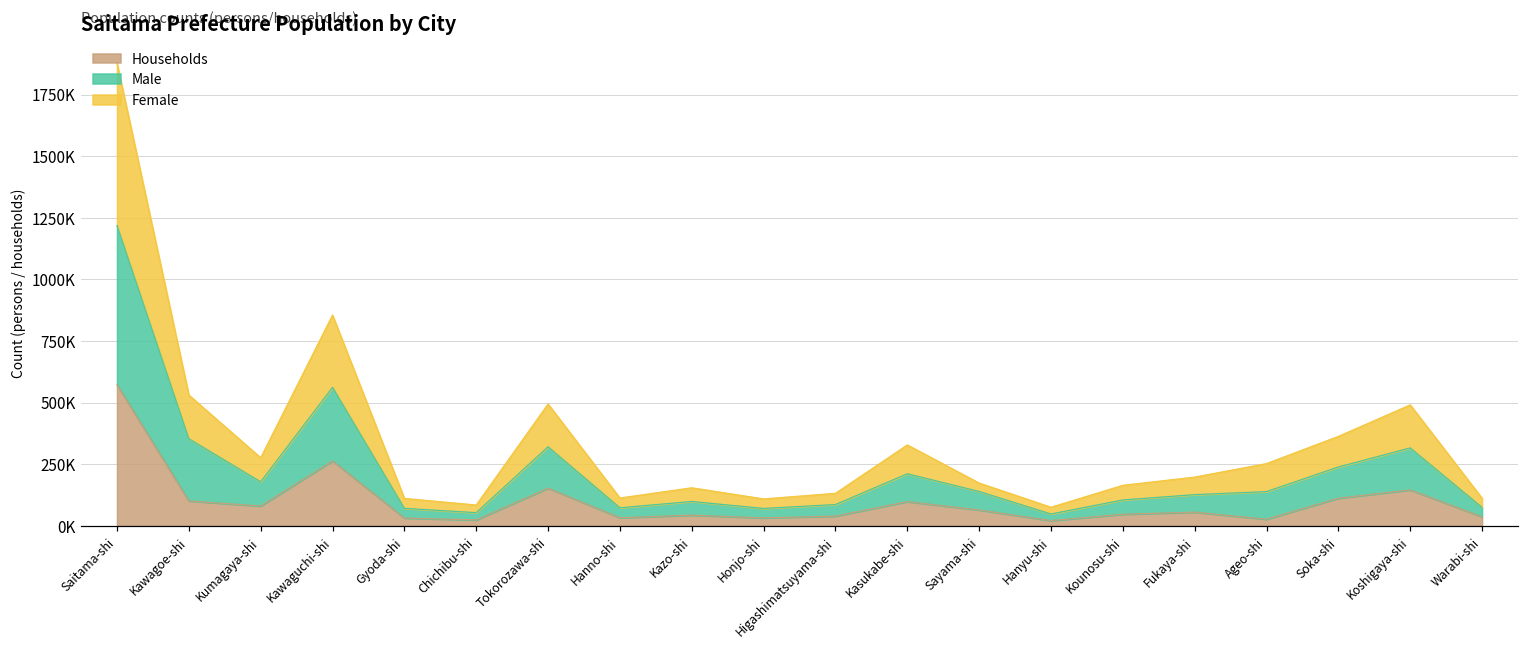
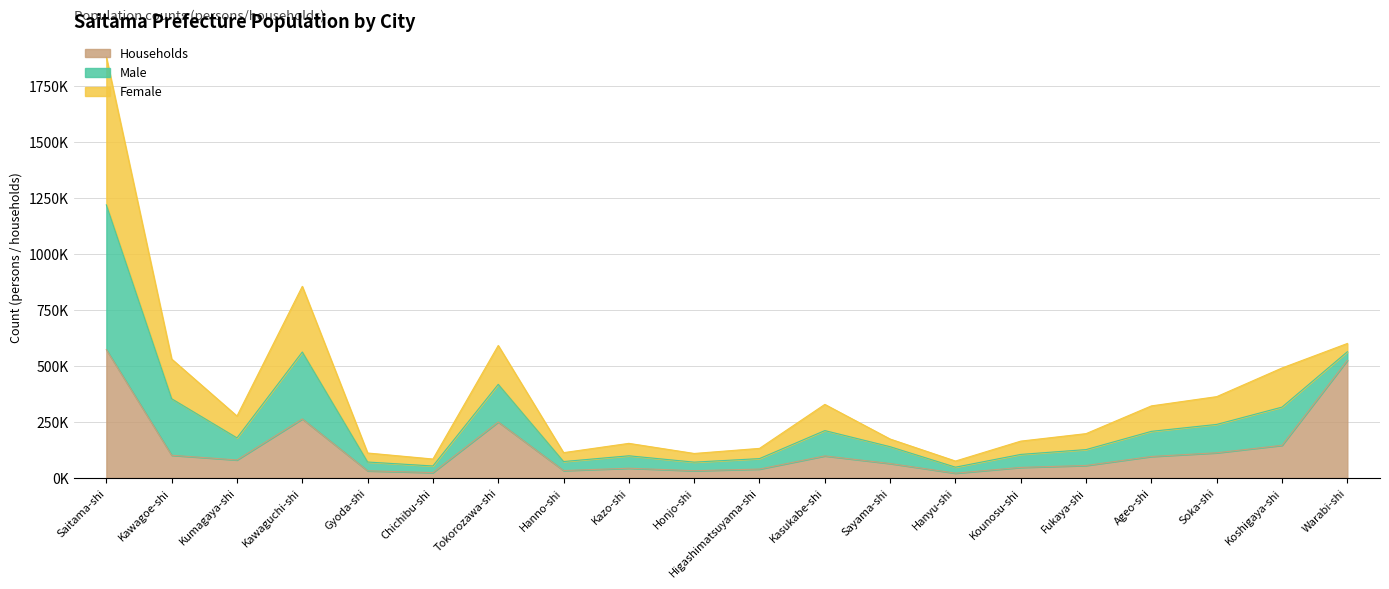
  {
    "Households": {
      "Saitama-shi": 570000,
      "Kawagoe-shi": 100000,
      "Kumagaya-shi": 80000,
      "Kawaguchi-shi": 260000,
      "Gyoda-shi": 30000,
      "Chichibu-shi": 20000,
-     "Tokorozawa-shi": 150000,
+     "Tokorozawa-shi": 250000,
      "Hanno-shi": 30000,
      "Kazo-shi": 40000,
      "Honjo-shi": 30000,
      "Higashimatsuyama-shi": 40000,
      "Kasukabe-shi": 100000,
      "Sayama-shi": 60000,
      "Hanyu-shi": 20000,
      "Kounosu-shi": 50000,
      "Fukaya-shi": 60000,
-     "Ageo-shi": 30000,
+     "Ageo-shi": 100000,
      "Soka-shi": 110000,
      "Koshigaya-shi": 150000,
-     "Warabi-shi": 40000
+     "Warabi-shi": 530000
    },
    "Male": {
      "Saitama-shi": 650000,
      "Kawagoe-shi": 250000,
      "Kumagaya-shi": 100000,
      "Kawaguchi-shi": 300000,
      "Gyoda-shi": 40000,
      "Chichibu-shi": 30000,
      "Tokorozawa-shi": 170000,
      "Hanno-shi": 40000,
      "Kazo-shi": 60000,
      "Honjo-shi": 40000,
      "Higashimatsuyama-shi": 50000,
      "Kasukabe-shi": 110000,
      "Sayama-shi": 80000,
      "Hanyu-shi": 30000,
      "Kounosu-shi": 60000,
      "Fukaya-shi": 70000,
      "Ageo-shi": 110000,
      "Soka-shi": 130000,
      "Koshigaya-shi": 170000,
      "Warabi-shi": 40000
    },
    "Female": {
      "Saitama-shi": 660000,
      "Kawagoe-shi": 180000,
      "Kumagaya-shi": 100000,
      "Kawaguchi-shi": 290000,
      "Gyoda-shi": 40000,
      "Chichibu-shi": 30000,
      "Tokorozawa-shi": 170000,
      "Hanno-shi": 40000,
      "Kazo-shi": 60000,
      "Honjo-shi": 40000,
      "Higashimatsuyama-shi": 50000,
      "Kasukabe-shi": 120000,
      "Sayama-shi": 30000,
      "Hanyu-shi": 30000,
      "Kounosu-shi": 60000,
      "Fukaya-shi": 70000,
      "Ageo-shi": 110000,
      "Soka-shi": 120000,
      "Koshigaya-shi": 170000,
      "Warabi-shi": 40000
    }
  }
